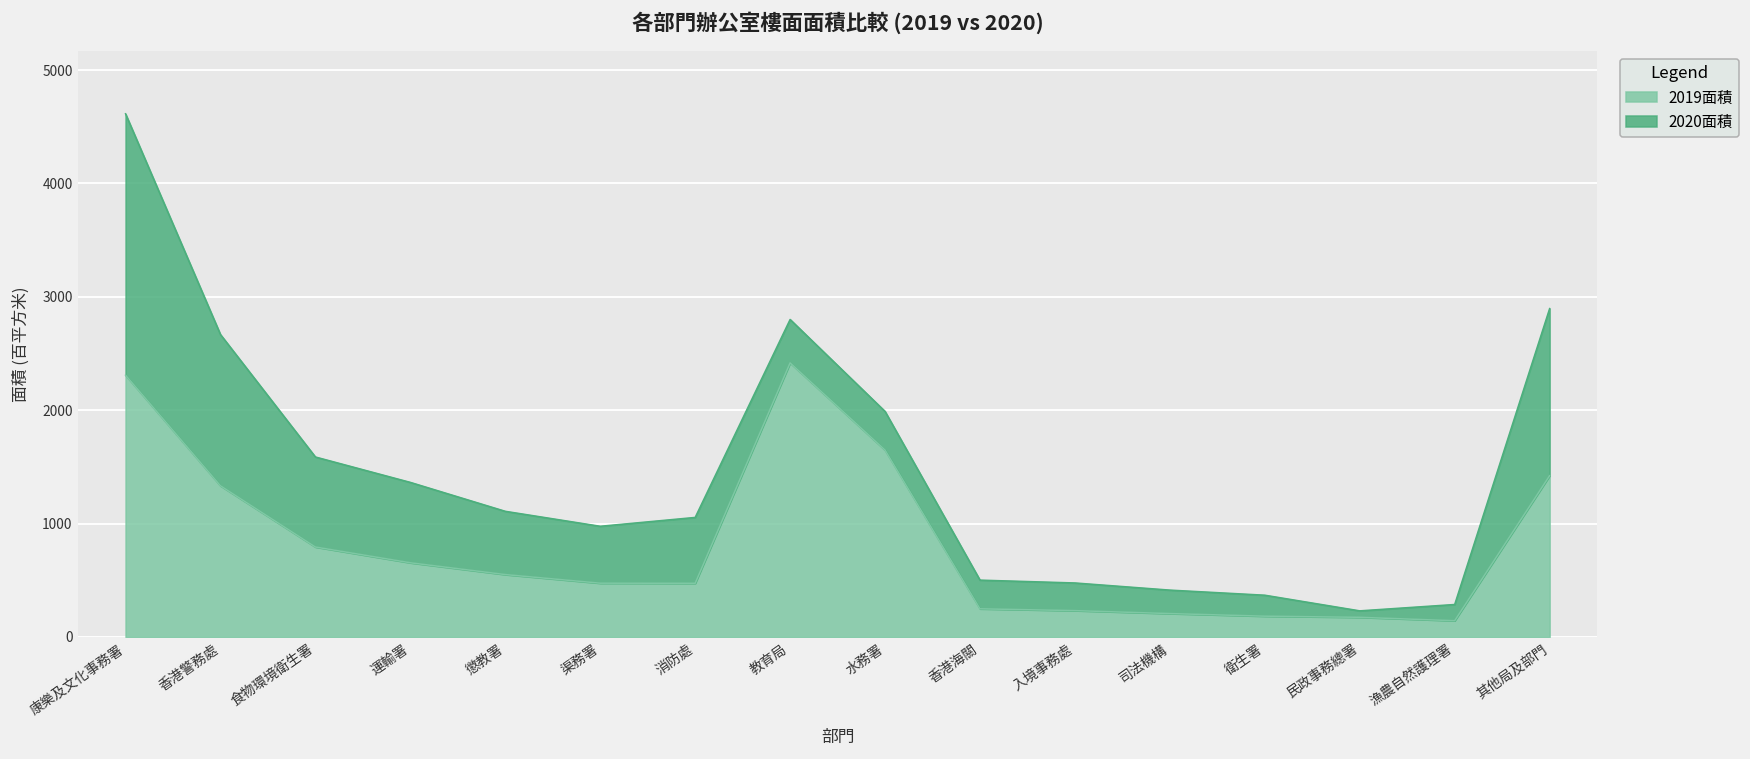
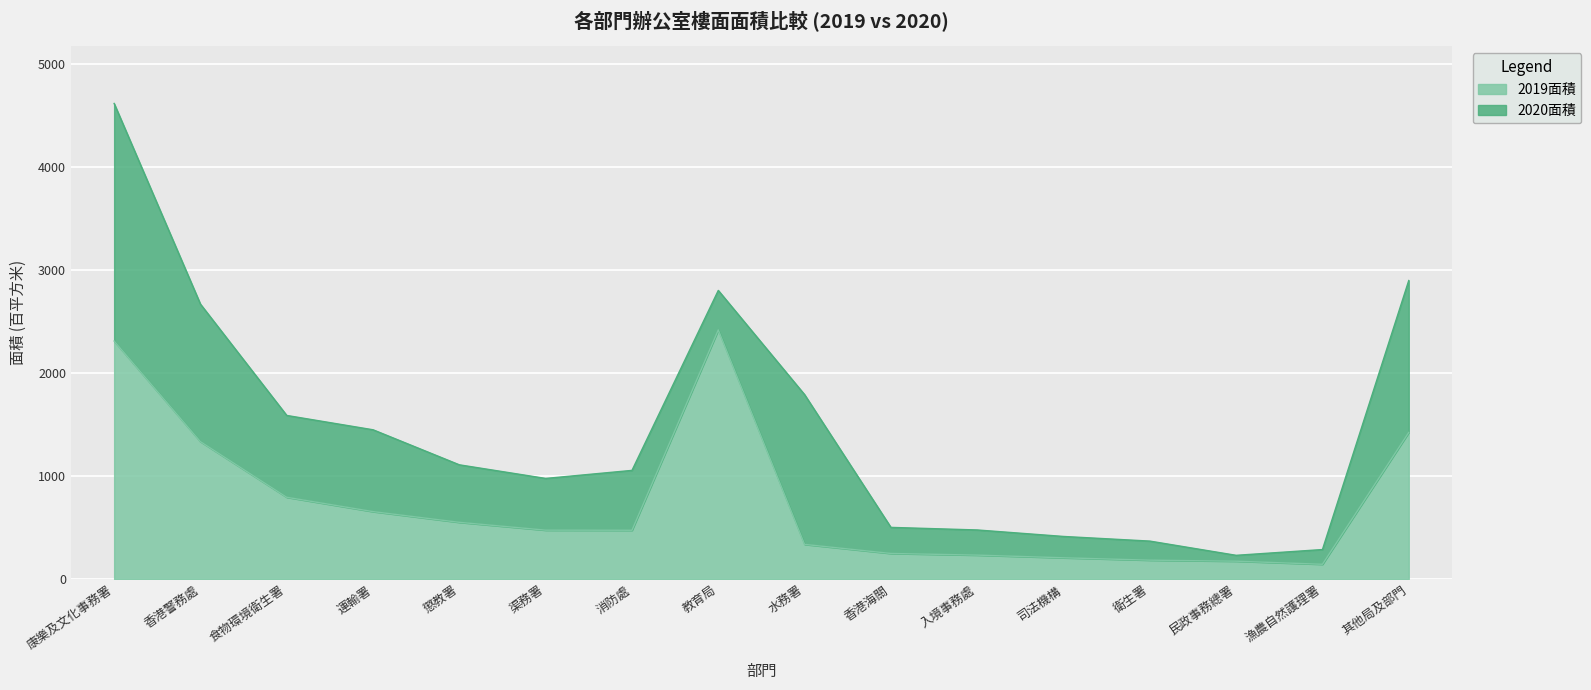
  {
    "2019面積": {
      "康樂及文化事務署": 2310,
      "香港警務處": 1330,
      "食物環境衛生署": 790,
      "運輸署": 650,
      "懲教署": 550,
      "渠務署": 470,
      "消防處": 470,
      "教育局": 2420,
-     "水務署": 1650,
+     "水務署": 340,
      "香港海關": 250,
      "入境事務處": 230,
      "司法機構": 210,
      "衛生署": 180,
      "民政事務總署": 170,
      "漁農自然護理署": 140,
      "其他局及部門": 1420
    },
    "2020面積": {
      "康樂及文化事務署": 2310,
      "香港警務處": 1330,
      "食物環境衛生署": 790,
-     "運輸署": 710,
+     "運輸署": 790,
      "懲教署": 560,
      "渠務署": 500,
      "消防處": 580,
      "教育局": 380,
-     "水務署": 340,
+     "水務署": 1450,
      "香港海關": 250,
      "入境事務處": 240,
      "司法機構": 210,
      "衛生署": 190,
      "民政事務總署": 60,
      "漁農自然護理署": 140,
      "其他局及部門": 1470
    }
  }
